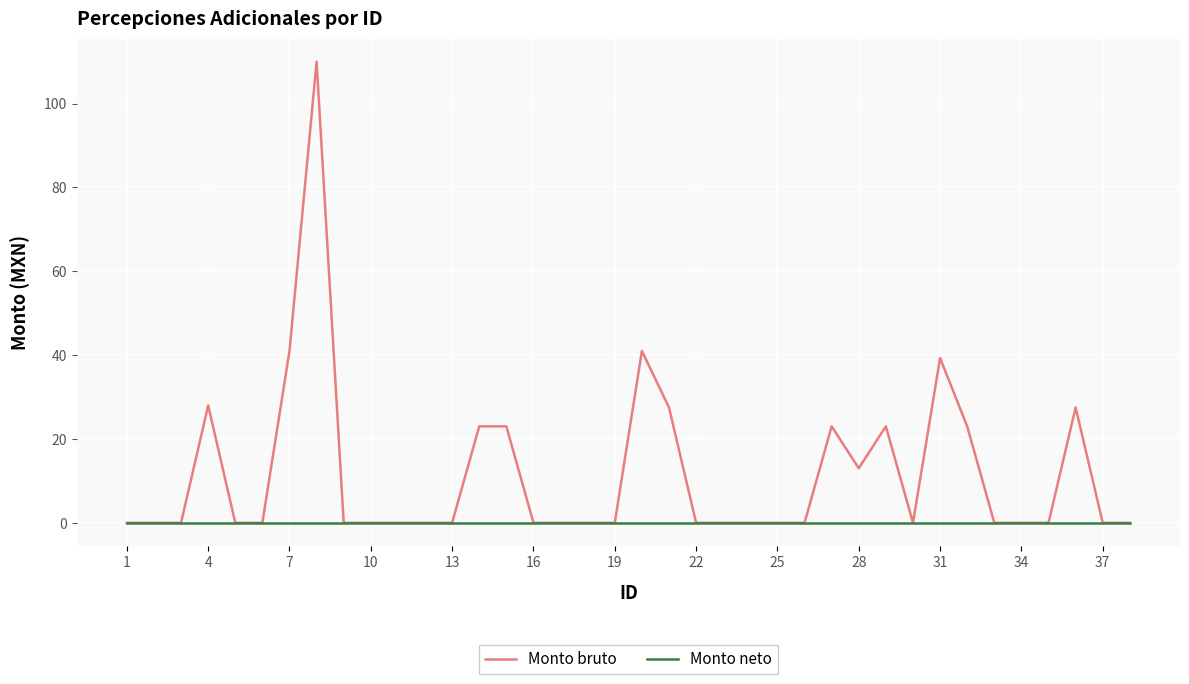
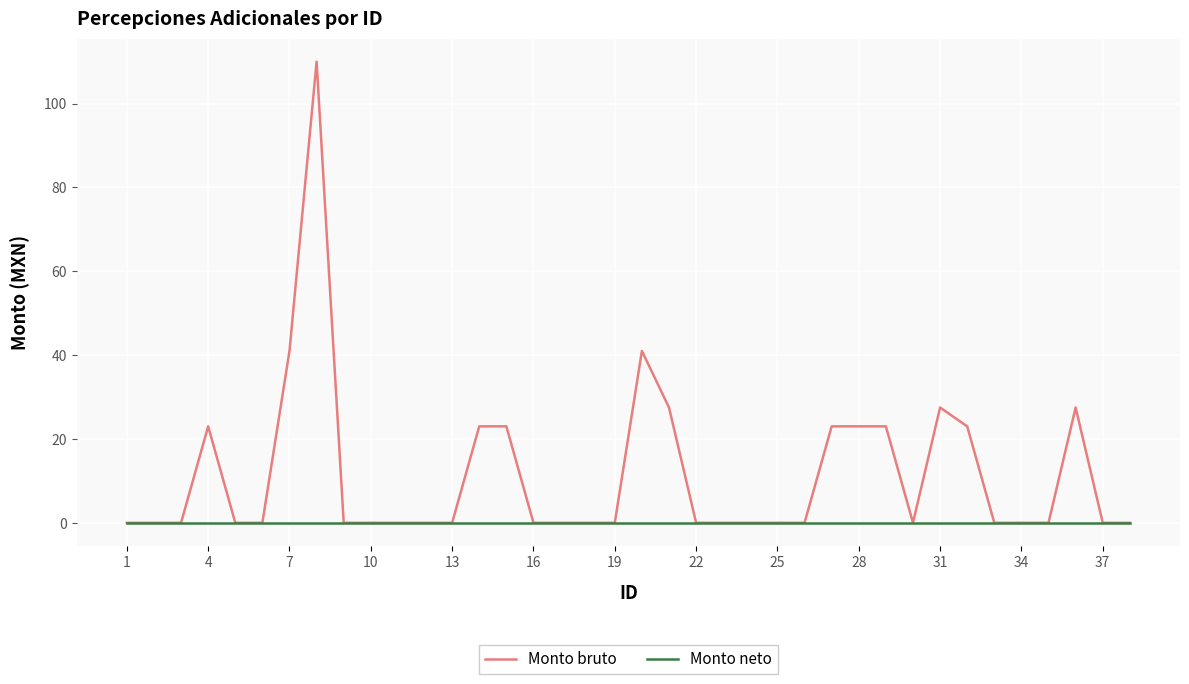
  {
    "Monto bruto": {
-     "4": 28,
+     "4": 23,
      "7": 41,
-     "28": 13,
-     "31": 39
+     "28": 23,
+     "31": 28
    },
    "Monto neto": {
      "4": 0,
      "7": 0,
      "28": 0,
      "31": 0
    }
  }
